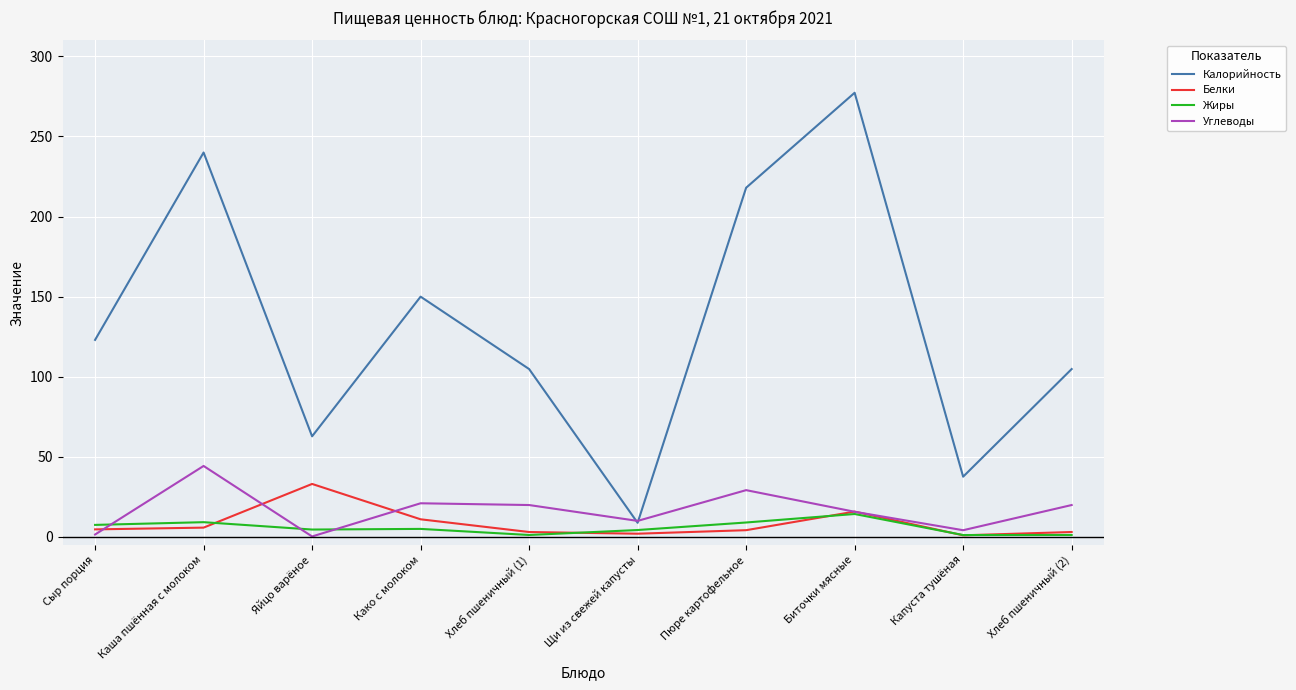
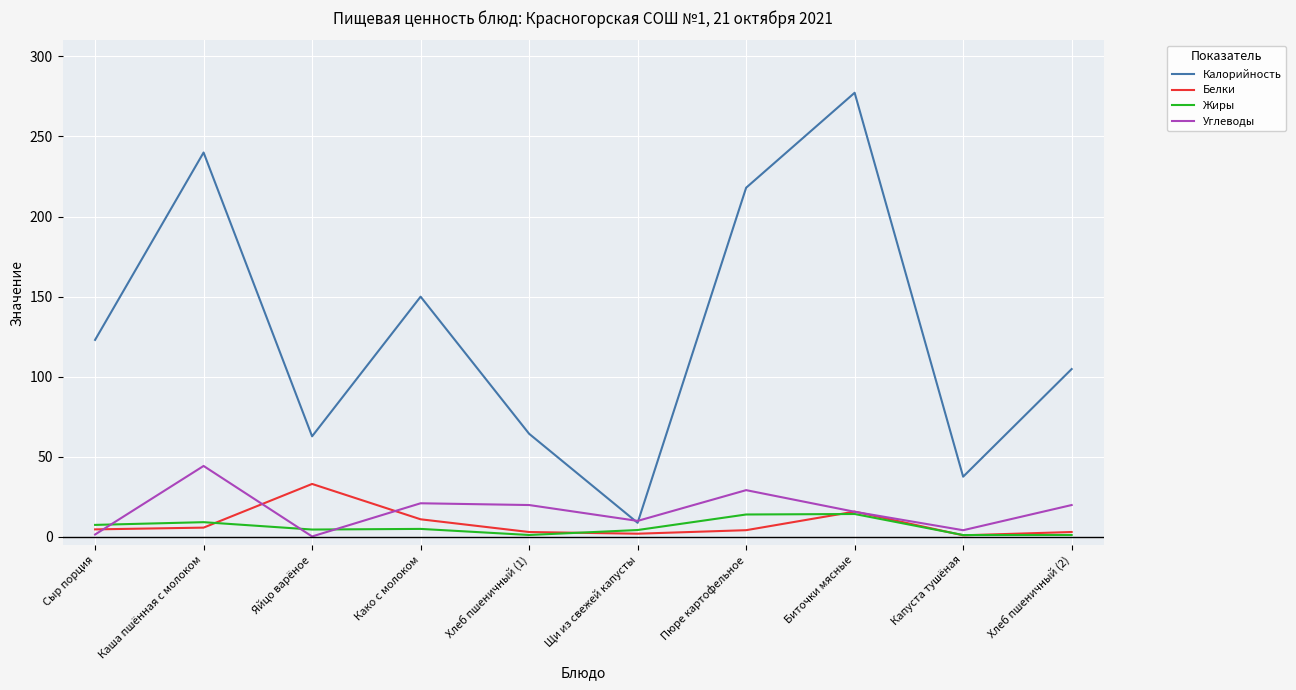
  {
    "Калорийность": {
      "Сыр порция": 123,
      "Каша пшённая с молоком": 240,
      "Яйцо варёное": 63,
      "Како с молоком": 150,
-     "Хлеб пшеничный (1)": 105,
+     "Хлеб пшеничный (1)": 64,
      "Пюре картофельное": 218,
      "Биточки мясные": 277,
      "Капуста тушёная": 38,
      "Хлеб пшеничный (2)": 105
    },
    "Белки": {
      "Сыр порция": 5,
      "Каша пшённая с молоком": 6,
      "Яйцо варёное": 33,
      "Како с молоком": 11,
      "Хлеб пшеничный (1)": 3,
      "Щи из свежей капусты": 2,
      "Пюре картофельное": 4,
      "Хлеб пшеничный (2)": 3
    },
    "Жиры": {
      "Сыр порция": 8,
      "Каша пшённая с молоком": 9,
      "Яйцо варёное": 5,
      "Како с молоком": 5,
      "Хлеб пшеничный (1)": 1,
      "Щи из свежей капусты": 4,
-     "Пюре картофельное": 9,
+     "Пюре картофельное": 14,
      "Хлеб пшеничный (2)": 1
    },
    "Углеводы": {
      "Сыр порция": 2,
      "Каша пшённая с молоком": 44,
      "Яйцо варёное": 0,
      "Како с молоком": 21,
      "Хлеб пшеничный (1)": 20,
      "Пюре картофельное": 29,
      "Капуста тушёная": 4,
      "Хлеб пшеничный (2)": 20
    }
  }
